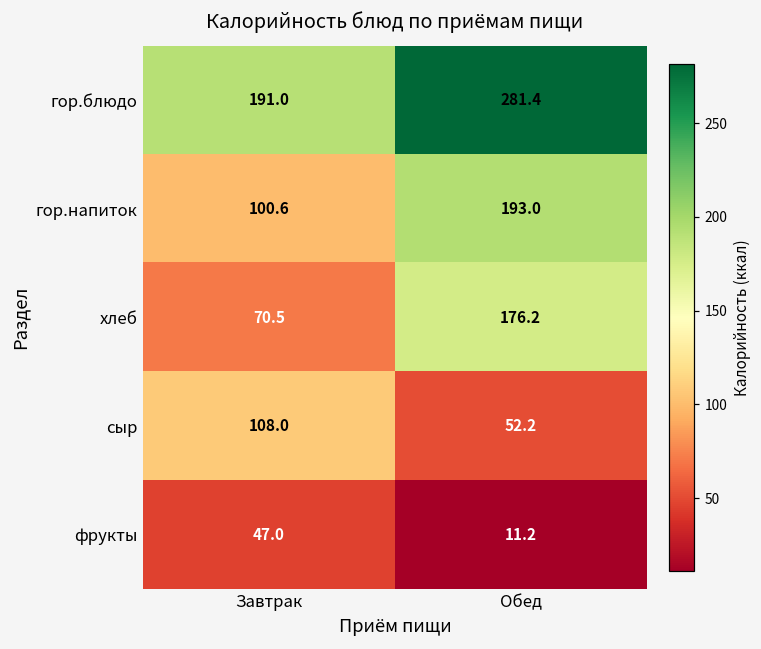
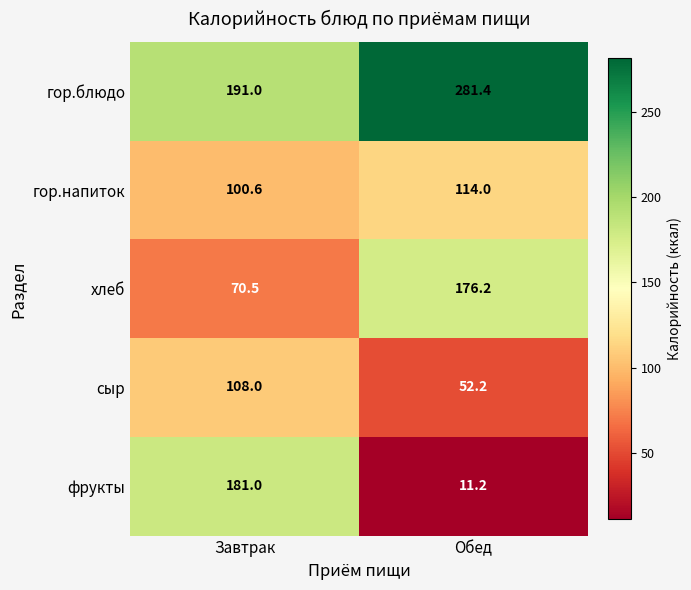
  {
    "гор.блюдо": {
      "Завтрак": 191.0,
      "Обед": 281.4
    },
    "гор.напиток": {
      "Завтрак": 100.6,
-     "Обед": 193.0
+     "Обед": 114.0
    },
    "хлеб": {
      "Завтрак": 70.5,
      "Обед": 176.2
    },
    "сыр": {
      "Завтрак": 108.0,
      "Обед": 52.2
    },
    "фрукты": {
-     "Завтрак": 47.0,
+     "Завтрак": 181.0,
      "Обед": 11.2
    }
  }
